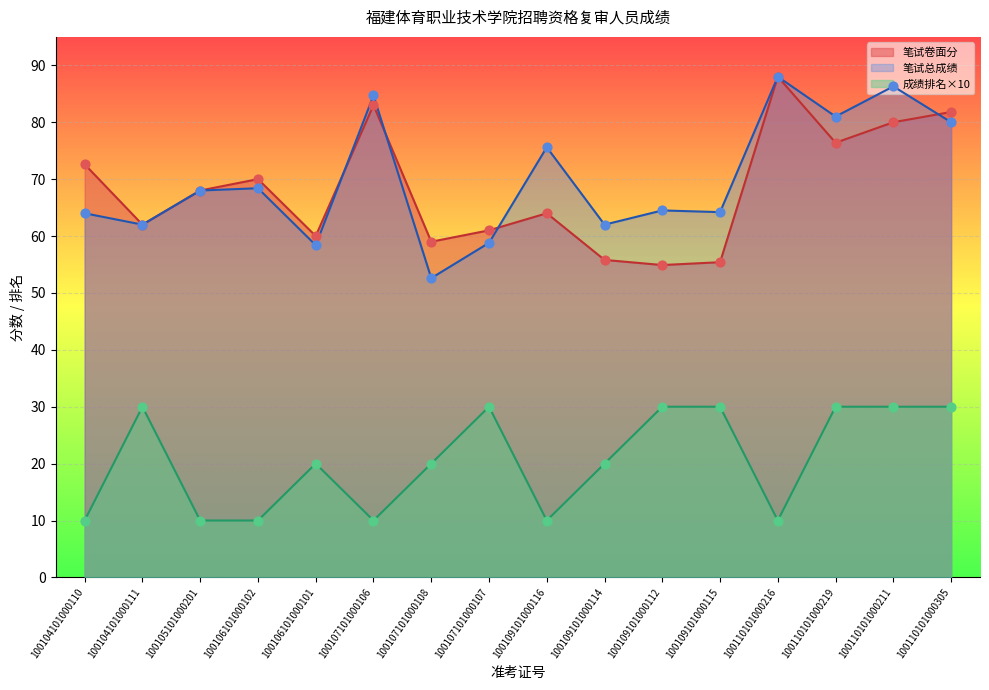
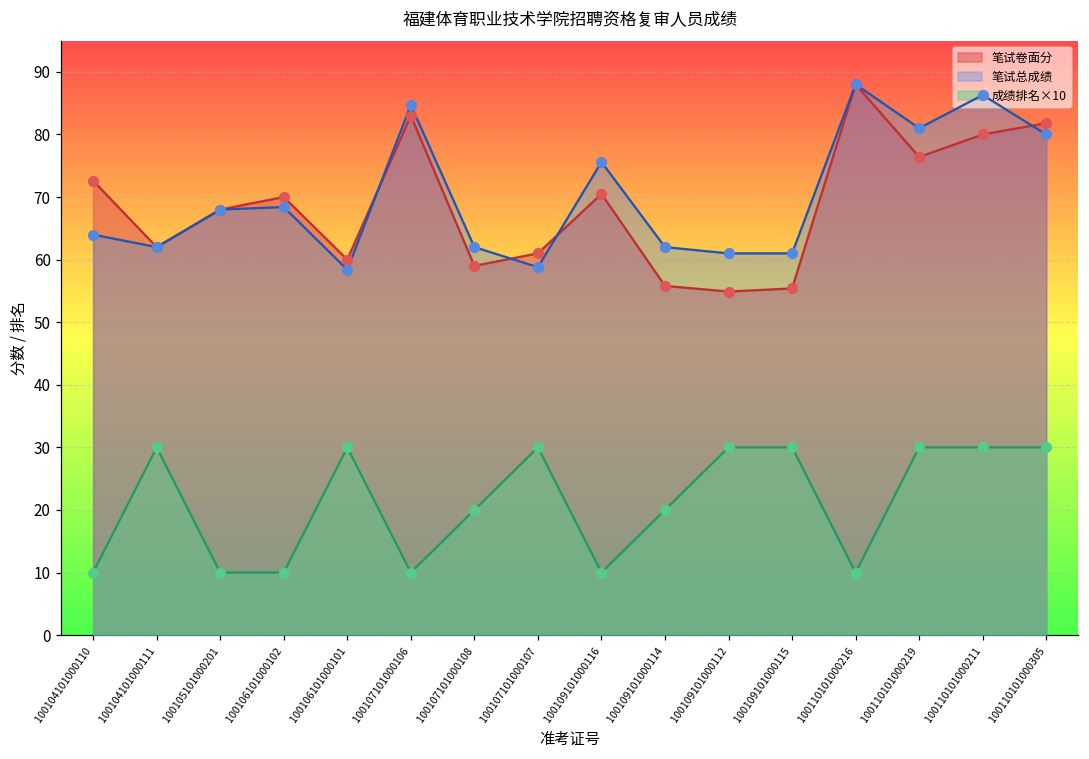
  {
    "笔试卷面分": {
      "100104101000110": 73,
      "100106101000102": 70,
      "100106101000101": 60,
      "100107101000106": 83,
      "100107101000108": 59,
      "100107101000107": 61,
-     "100109101000116": 64,
+     "100109101000116": 71,
      "100109101000114": 56,
      "100109101000112": 55,
      "100109101000115": 55,
      "100110101000219": 76,
      "100110101000211": 80,
      "100110101000305": 82
    },
    "笔试总成绩": {
      "100104101000110": 64,
      "100106101000102": 68,
      "100106101000101": 58,
      "100107101000106": 85,
-     "100107101000108": 53,
+     "100107101000108": 62,
      "100107101000107": 59,
      "100109101000116": 76,
      "100109101000114": 62,
-     "100109101000112": 65,
-     "100109101000115": 64,
+     "100109101000112": 61,
+     "100109101000115": 61,
      "100110101000219": 81,
      "100110101000305": 80
    },
    "成绩排名×10": {
      "100104101000110": 10,
      "100104101000111": 30,
      "100105101000201": 10,
      "100106101000102": 10,
-     "100106101000101": 20,
+     "100106101000101": 30,
      "100107101000106": 10,
      "100107101000108": 20,
      "100107101000107": 30,
      "100109101000116": 10,
      "100109101000114": 20,
      "100109101000112": 30,
      "100109101000115": 30,
      "100110101000216": 10,
      "100110101000219": 30,
      "100110101000211": 30,
      "100110101000305": 30
    }
  }
